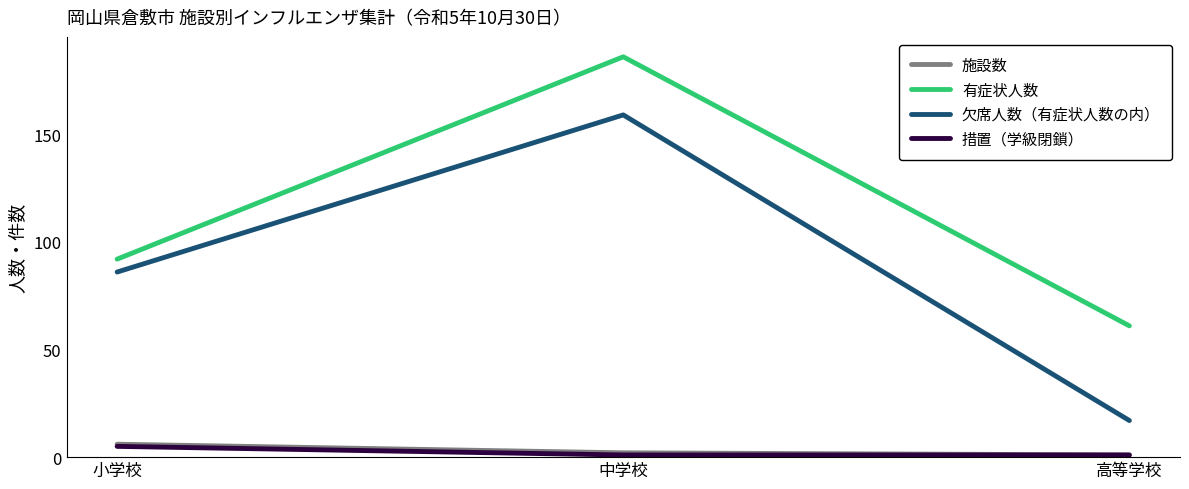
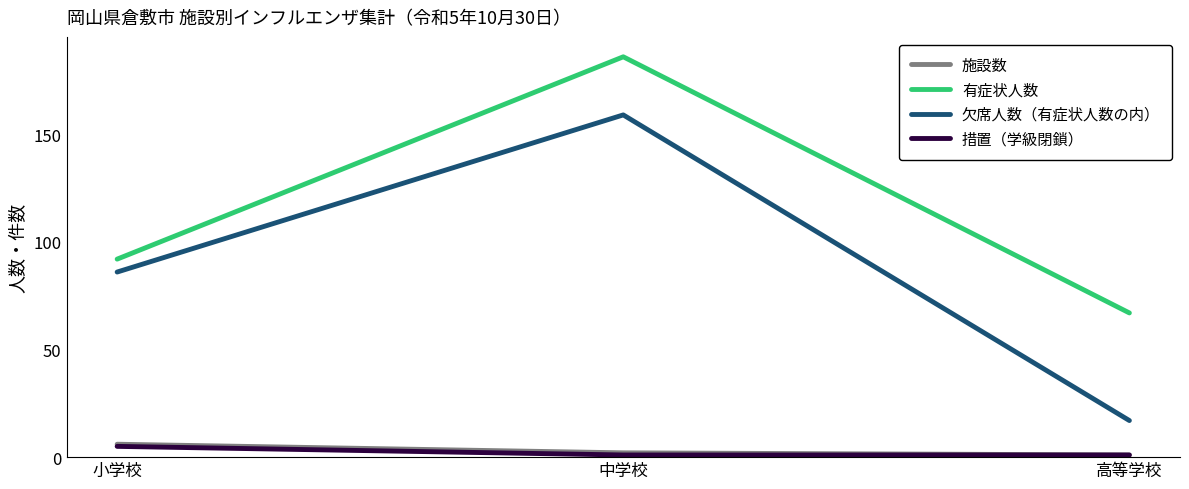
  {
    "有症状人数": {
      "小学校": 92,
      "中学校": 186,
-     "高等学校": 61
+     "高等学校": 67
    },
    "欠席人数（有症状人数の内）": {
      "小学校": 86,
      "中学校": 159,
      "高等学校": 17
    }
  }
